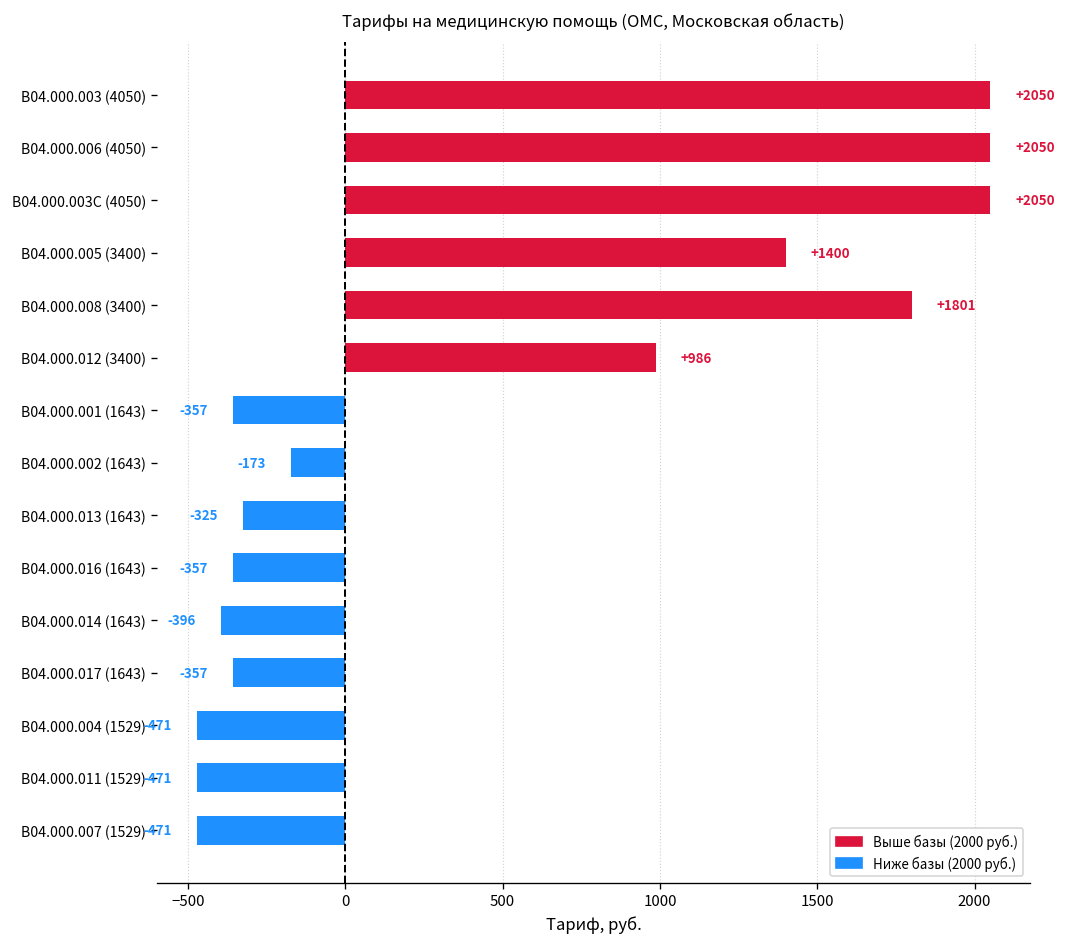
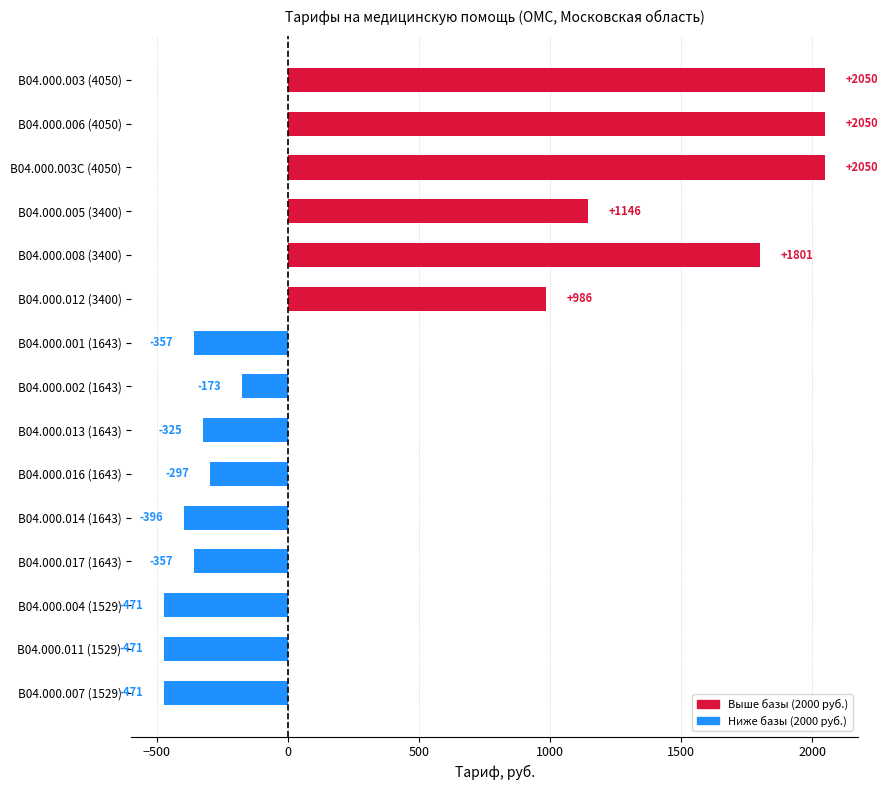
  {
    "B04.000.003 (4050)": "+2050",
    "B04.000.006 (4050)": "+2050",
    "B04.000.003C (4050)": "+2050",
-   "B04.000.005 (3400)": "+1400",
+   "B04.000.005 (3400)": "+1146",
    "B04.000.008 (3400)": "+1801",
    "B04.000.012 (3400)": "+986",
    "B04.000.001 (1643)": "-357",
    "B04.000.002 (1643)": "-173",
    "B04.000.013 (1643)": "-325",
-   "B04.000.016 (1643)": "-357",
+   "B04.000.016 (1643)": "-297",
    "B04.000.014 (1643)": "-396",
    "B04.000.017 (1643)": "-357",
    "B04.000.004 (1529)": "-471",
    "B04.000.011 (1529)": "-471",
    "B04.000.007 (1529)": "-471"
  }
